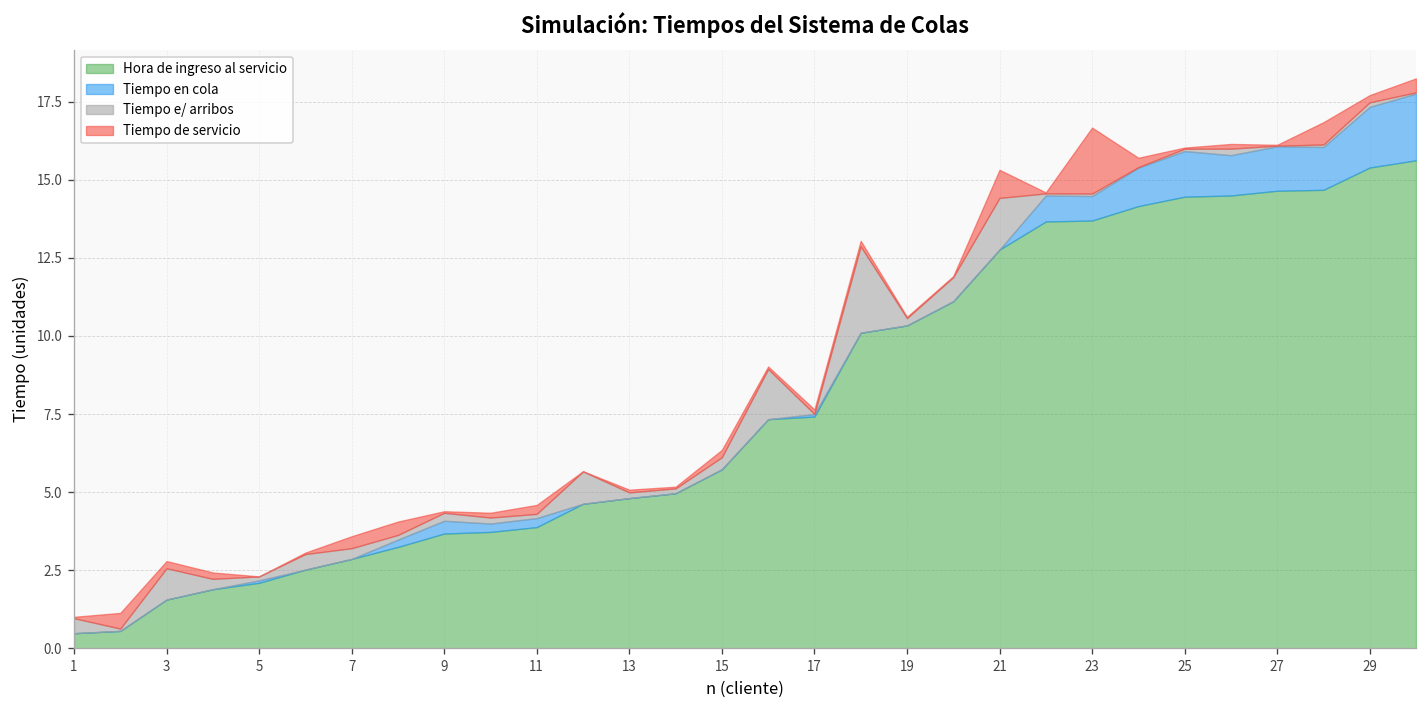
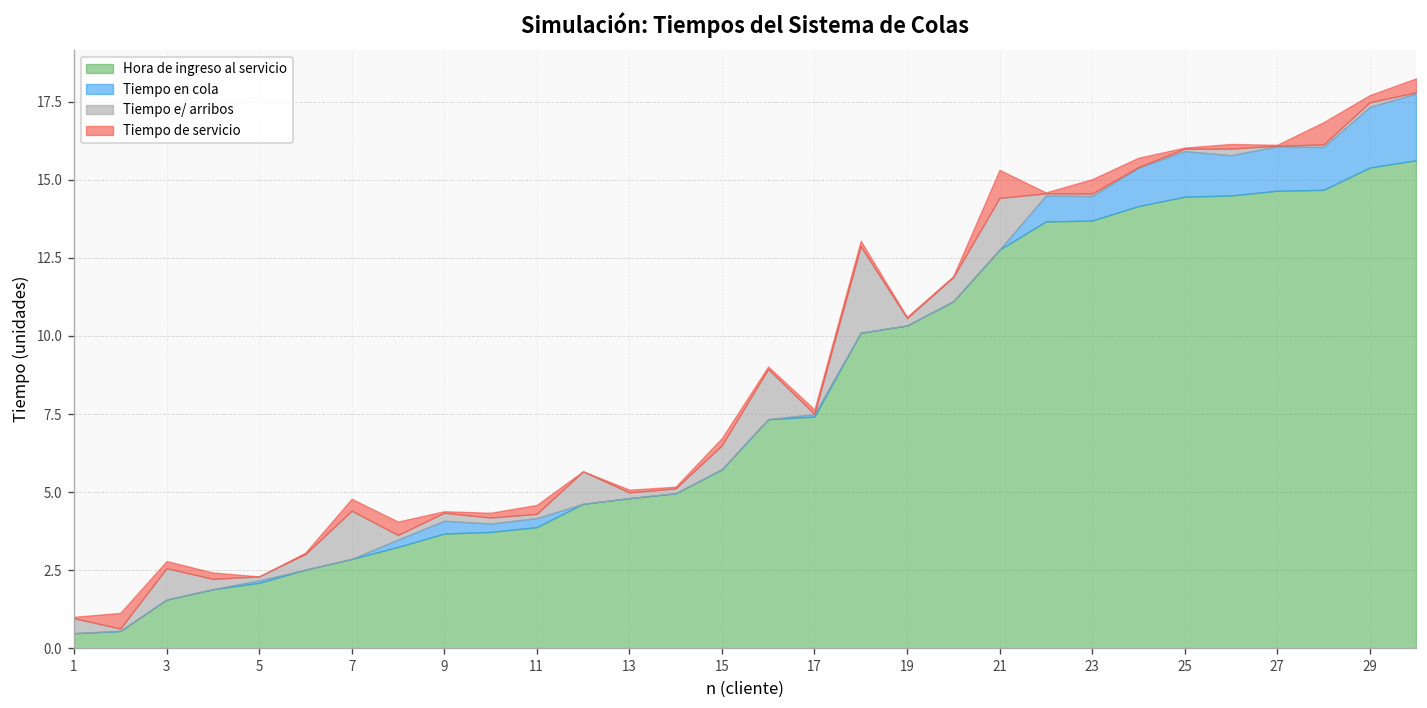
  {
    "Tiempo en cola": {
      "9": 0.4,
      "11": 0.3,
      "29": 1.9
    },
    "Tiempo e/ arribos": {
      "3": 1.0,
-     "7": 0.3,
+     "7": 1.5,
      "11": 0.1,
-     "15": 0.4,
+     "15": 0.8,
      "21": 1.7,
      "29": 0.1
    },
    "Tiempo de servicio": {
      "3": 0.2,
      "7": 0.4,
      "11": 0.3,
      "15": 0.2,
      "17": 0.1,
      "21": 0.9,
-     "23": 2.1,
+     "23": 0.5,
      "29": 0.2
    }
  }
